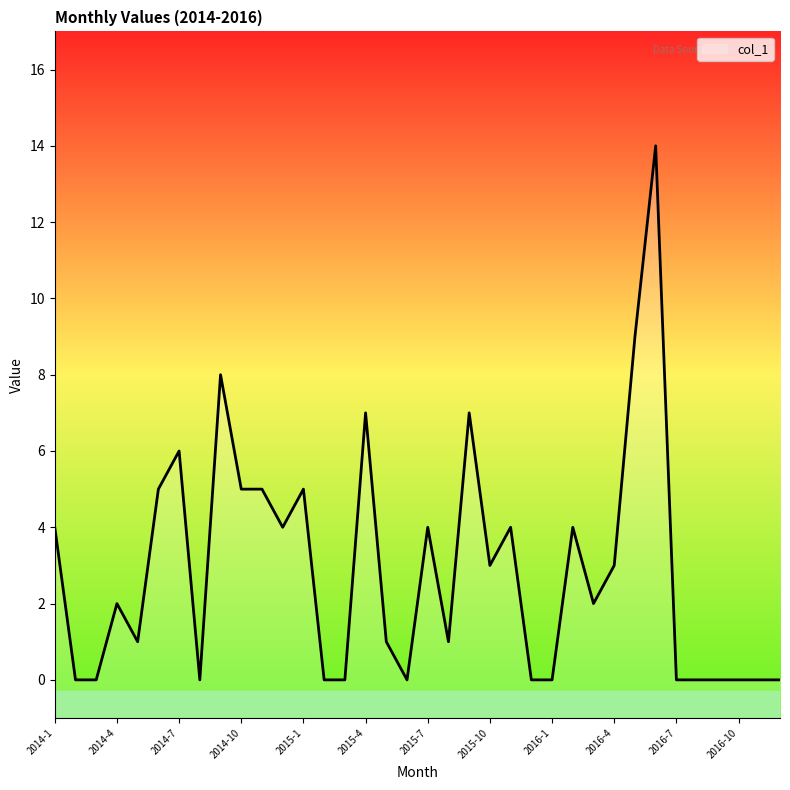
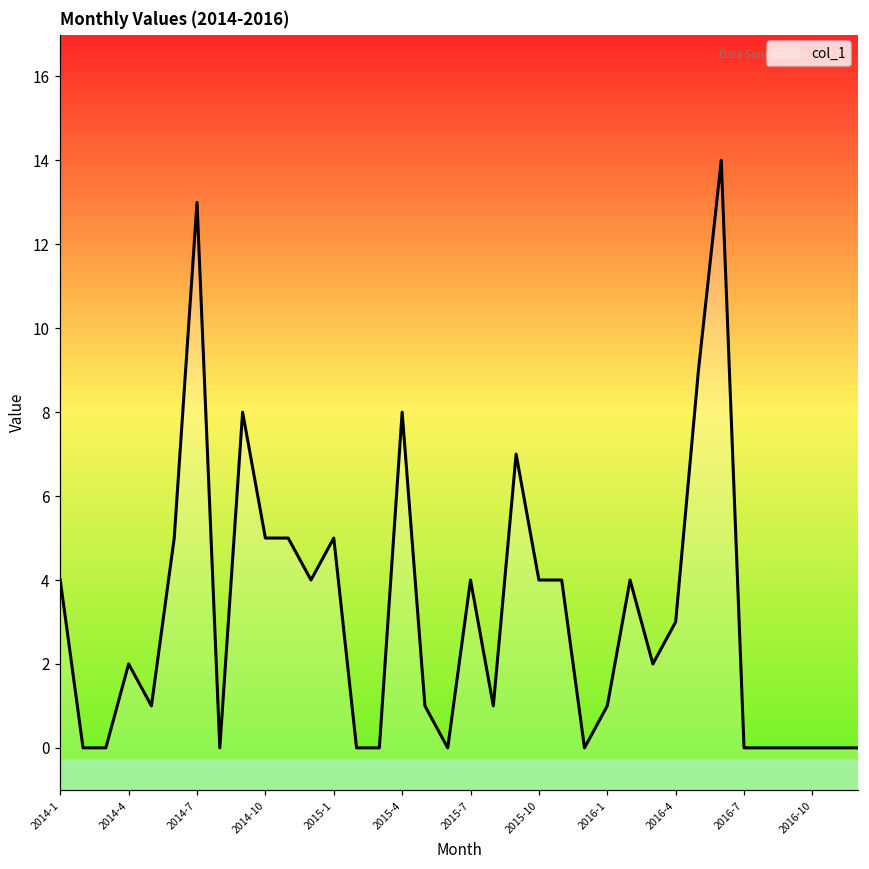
  {
    "2014-1": 4,
    "2014-4": 2,
-   "2014-7": 6,
+   "2014-7": 13,
    "2014-10": 5,
    "2015-1": 5,
-   "2015-4": 7,
+   "2015-4": 8,
    "2015-7": 4,
-   "2015-10": 3,
-   "2016-1": 0,
+   "2015-10": 4,
+   "2016-1": 1,
    "2016-4": 3,
    "2016-7": 0,
    "2016-10": 0
  }
